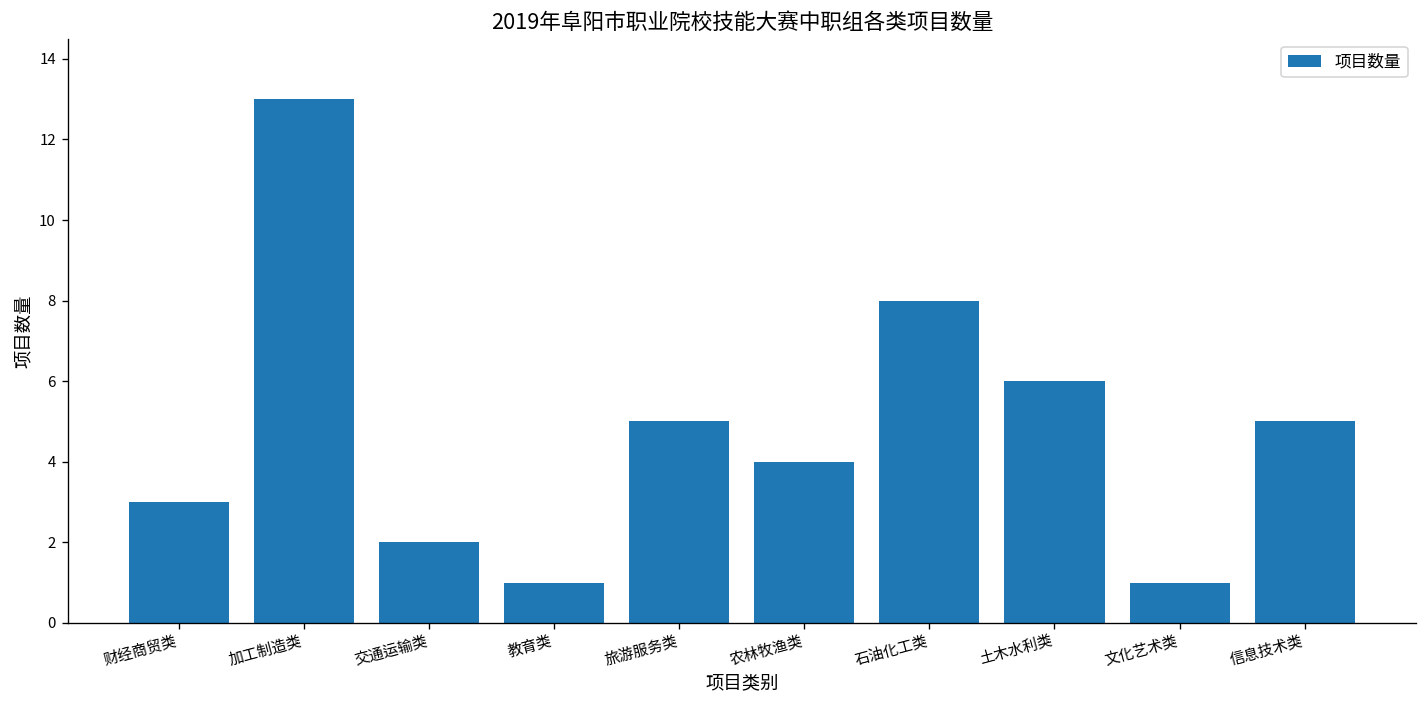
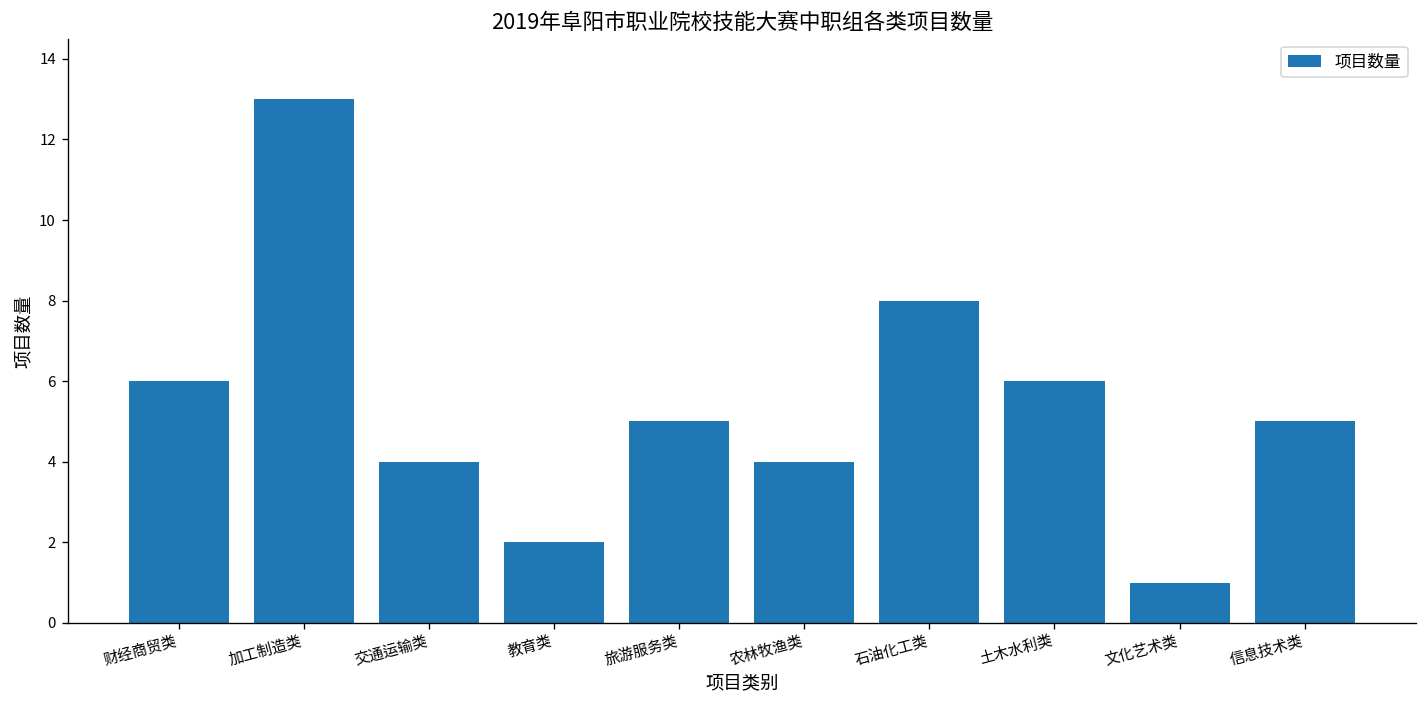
  {
-   "财经商贸类": 3,
+   "财经商贸类": 6,
    "加工制造类": 13,
-   "交通运输类": 2,
-   "教育类": 1,
+   "交通运输类": 4,
+   "教育类": 2,
    "旅游服务类": 5,
    "农林牧渔类": 4,
    "石油化工类": 8,
    "土木水利类": 6,
    "文化艺术类": 1,
    "信息技术类": 5
  }
